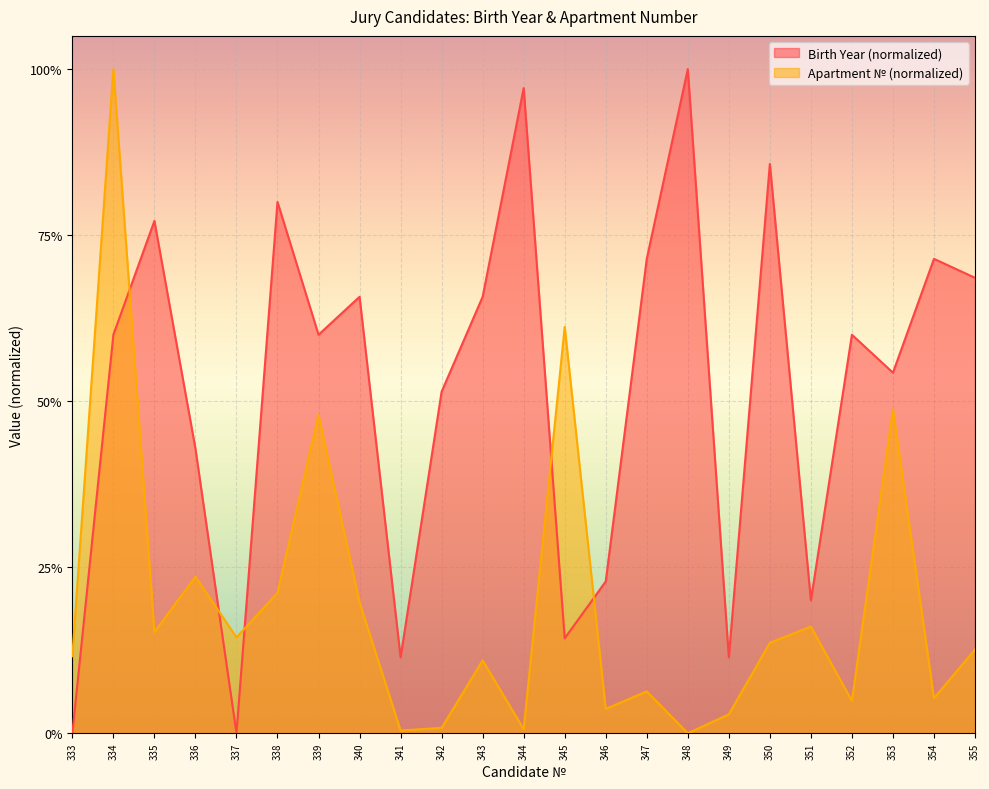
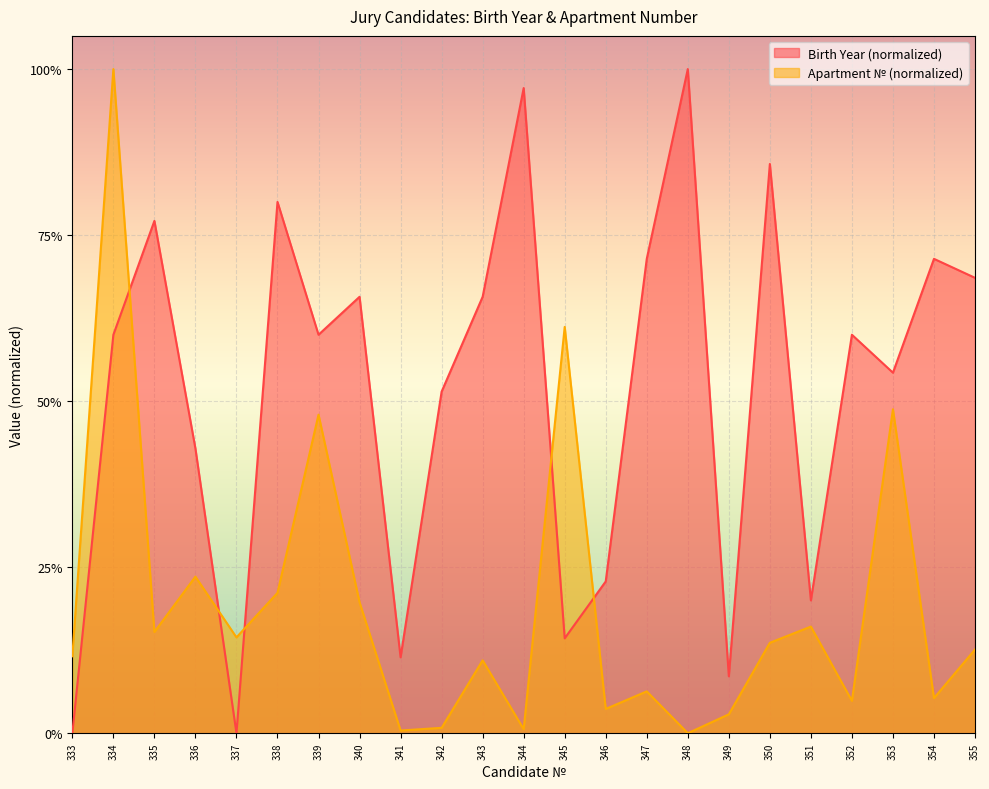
  {
    "Birth Year (normalized)": {
      "333": "0%",
      "334": "60%",
      "335": "77%",
      "336": "43%",
      "337": "0%",
      "338": "80%",
      "339": "60%",
      "340": "66%",
      "341": "11%",
      "342": "51%",
      "343": "66%",
      "344": "97%",
      "345": "14%",
      "346": "23%",
      "347": "71%",
      "348": "100%",
-     "349": "11%",
+     "349": "9%",
      "350": "86%",
      "351": "20%",
      "352": "60%",
      "353": "54%",
      "354": "71%",
      "355": "69%"
    },
    "Apartment № (normalized)": {
      "333": "12%",
      "334": "100%",
      "335": "15%",
      "336": "24%",
      "337": "14%",
      "338": "21%",
      "339": "48%",
      "340": "20%",
      "341": "0%",
      "342": "1%",
      "343": "11%",
      "344": "1%",
      "345": "61%",
      "346": "4%",
      "347": "6%",
      "348": "0%",
      "349": "3%",
      "350": "14%",
      "351": "16%",
      "352": "5%",
      "353": "49%",
      "354": "5%",
      "355": "13%"
    }
  }
